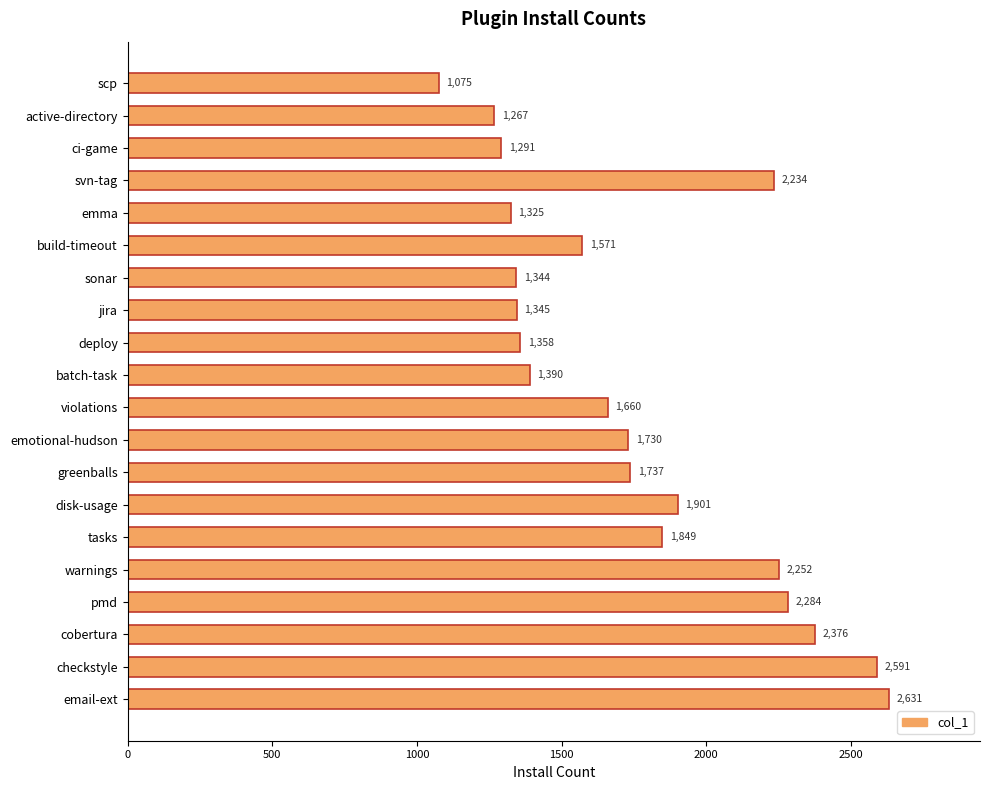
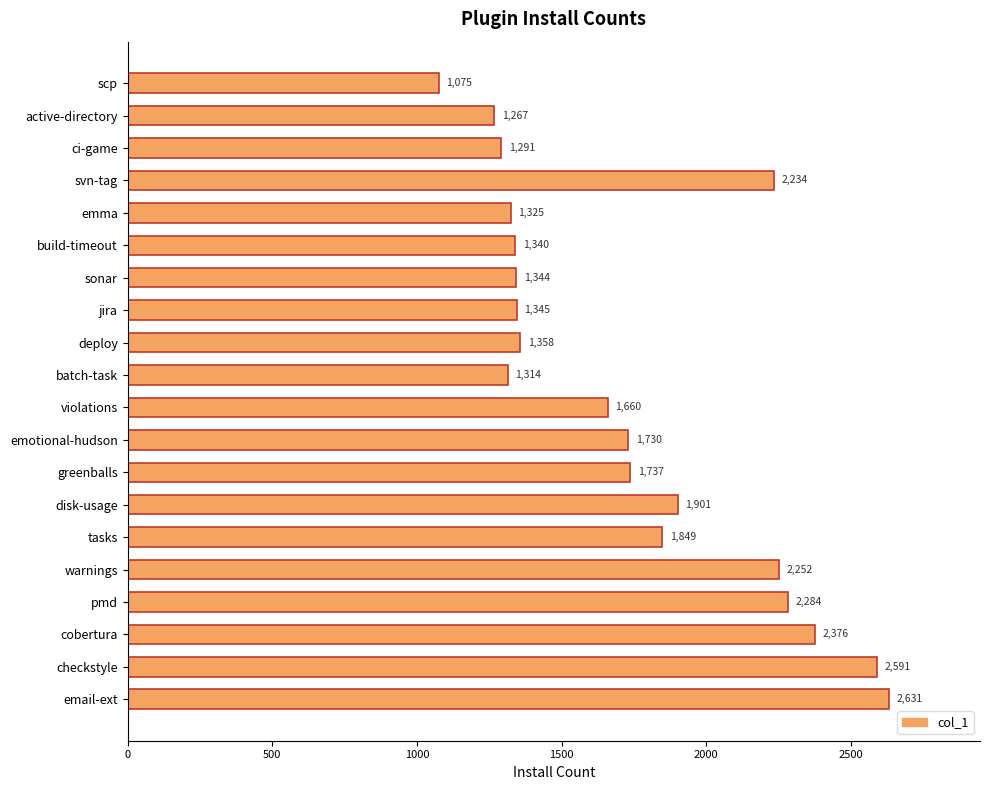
  {
    "scp": "1,075",
    "active-directory": "1,267",
    "ci-game": "1,291",
    "svn-tag": "2,234",
    "emma": "1,325",
-   "build-timeout": "1,571",
+   "build-timeout": "1,340",
    "sonar": "1,344",
    "jira": "1,345",
    "deploy": "1,358",
-   "batch-task": "1,390",
+   "batch-task": "1,314",
    "violations": "1,660",
    "emotional-hudson": "1,730",
    "greenballs": "1,737",
    "disk-usage": "1,901",
    "tasks": "1,849",
    "warnings": "2,252",
    "pmd": "2,284",
    "cobertura": "2,376",
    "checkstyle": "2,591",
    "email-ext": "2,631"
  }
